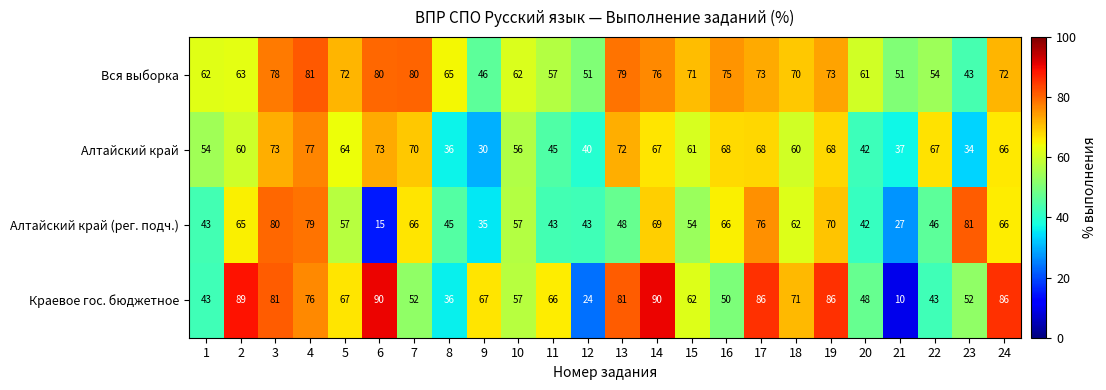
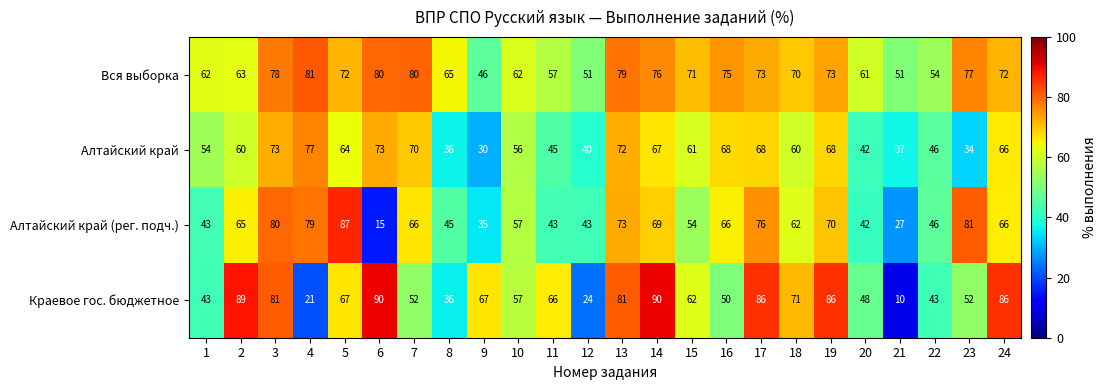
  {
    "Вся выборка": {
      "1": 62,
      "2": 63,
      "3": 78,
      "4": 81,
      "5": 72,
      "6": 80,
      "7": 80,
      "8": 65,
      "9": 46,
      "10": 62,
      "11": 57,
      "12": 51,
      "13": 79,
      "14": 76,
      "15": 71,
      "16": 75,
      "17": 73,
      "18": 70,
      "19": 73,
      "20": 61,
      "21": 51,
      "22": 54,
-     "23": 43,
+     "23": 77,
      "24": 72
    },
    "Алтайский край": {
      "1": 54,
      "2": 60,
      "3": 73,
      "4": 77,
      "5": 64,
      "6": 73,
      "7": 70,
      "8": 36,
      "9": 30,
      "10": 56,
      "11": 45,
      "12": 40,
      "13": 72,
      "14": 67,
      "15": 61,
      "16": 68,
      "17": 68,
      "18": 60,
      "19": 68,
      "20": 42,
      "21": 37,
-     "22": 67,
+     "22": 46,
      "23": 34,
      "24": 66
    },
    "Алтайский край (рег. подч.)": {
      "1": 43,
      "2": 65,
      "3": 80,
      "4": 79,
-     "5": 57,
+     "5": 87,
      "6": 15,
      "7": 66,
      "8": 45,
      "9": 35,
      "10": 57,
      "11": 43,
      "12": 43,
-     "13": 48,
+     "13": 73,
      "14": 69,
      "15": 54,
      "16": 66,
      "17": 76,
      "18": 62,
      "19": 70,
      "20": 42,
      "21": 27,
      "22": 46,
      "23": 81,
      "24": 66
    },
    "Краевое гос. бюджетное": {
      "1": 43,
      "2": 89,
      "3": 81,
-     "4": 76,
+     "4": 21,
      "5": 67,
      "6": 90,
      "7": 52,
      "8": 36,
      "9": 67,
      "10": 57,
      "11": 66,
      "12": 24,
      "13": 81,
      "14": 90,
      "15": 62,
      "16": 50,
      "17": 86,
      "18": 71,
      "19": 86,
      "20": 48,
      "21": 10,
      "22": 43,
      "23": 52,
      "24": 86
    }
  }
